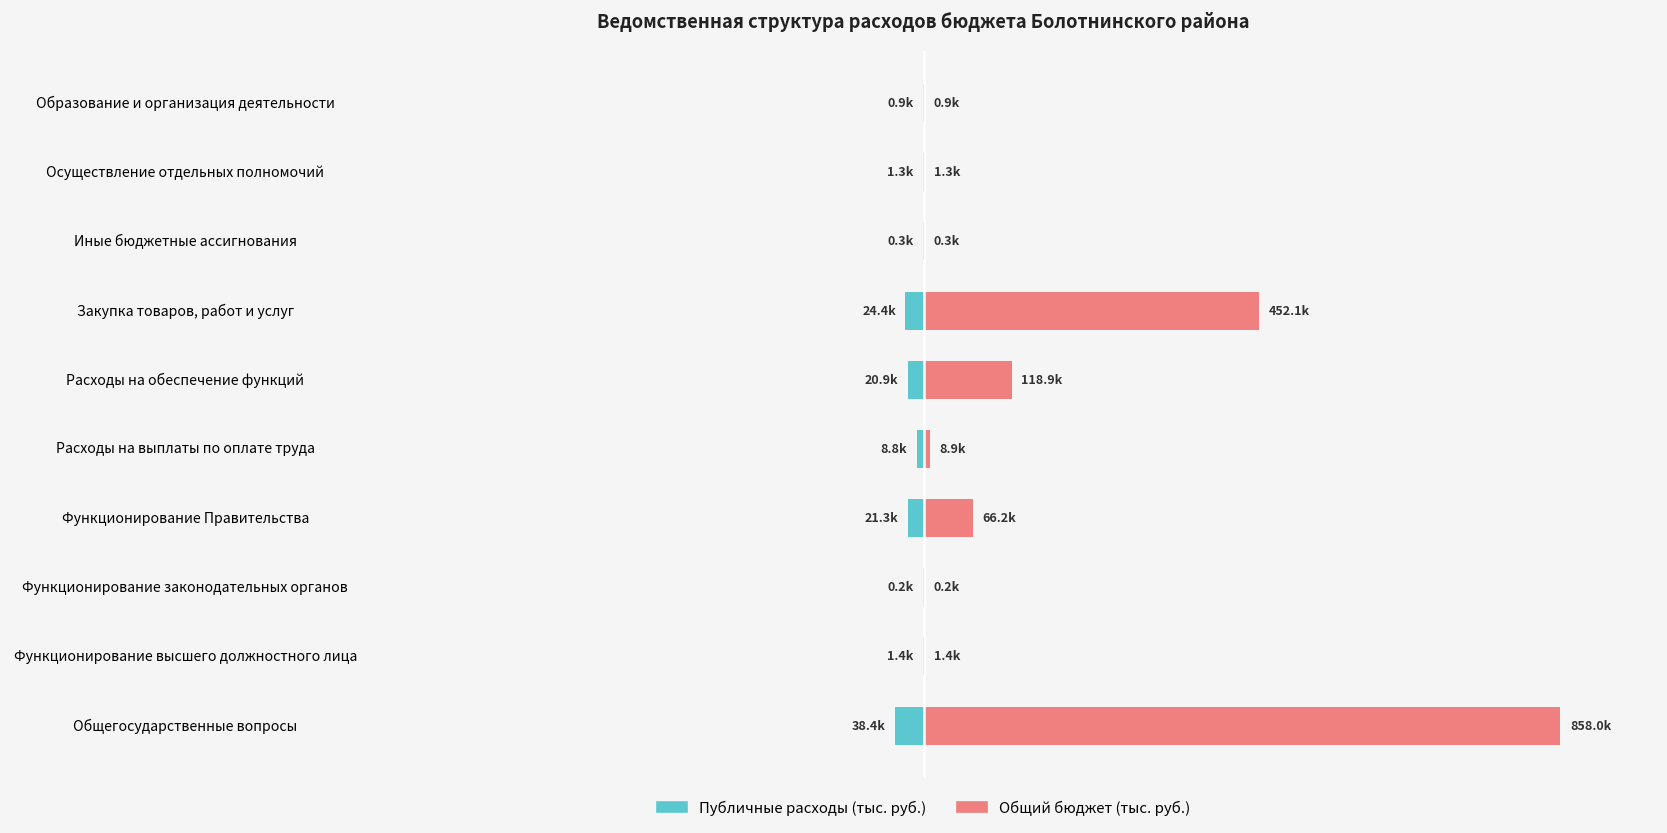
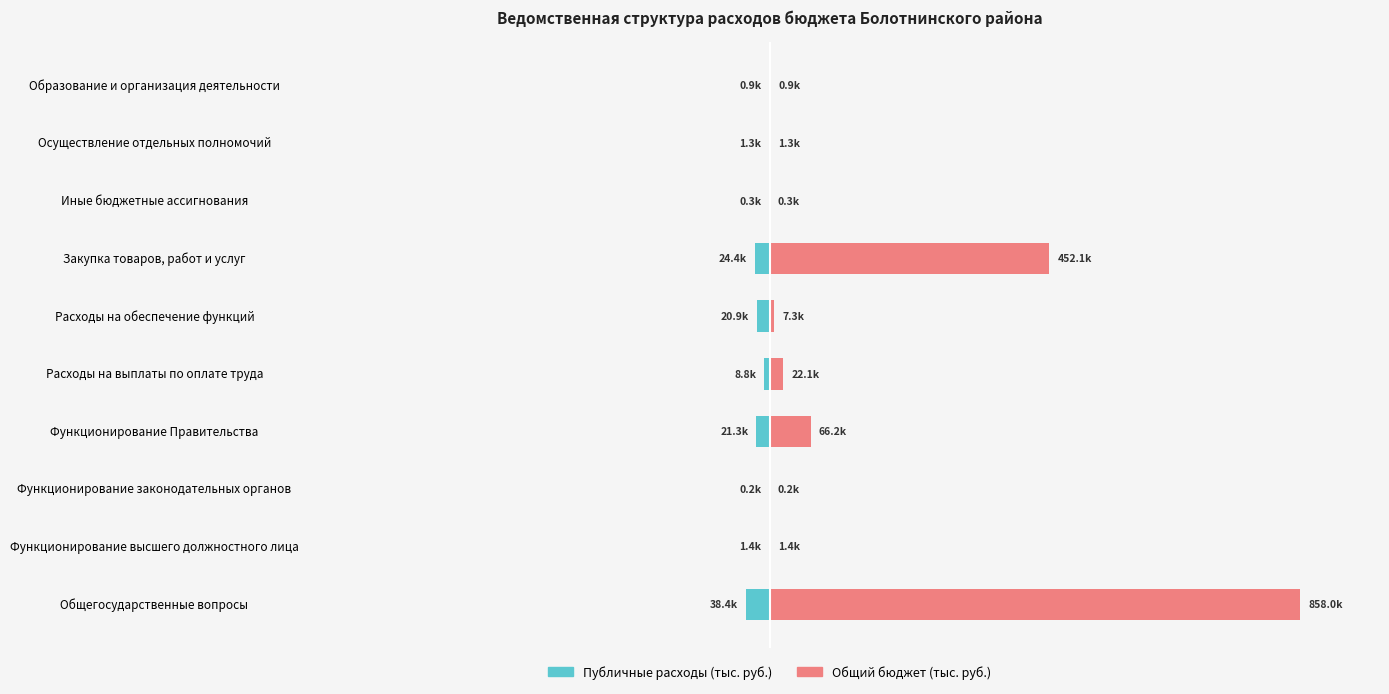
  {
    "Общий бюджет (тыс. руб.)": {
-     "Расходы на обеспечение функций": "118.9k",
-     "Расходы на выплаты по оплате труда": "8.9k"
+     "Расходы на обеспечение функций": "7.3k",
+     "Расходы на выплаты по оплате труда": "22.1k"
    }
  }
